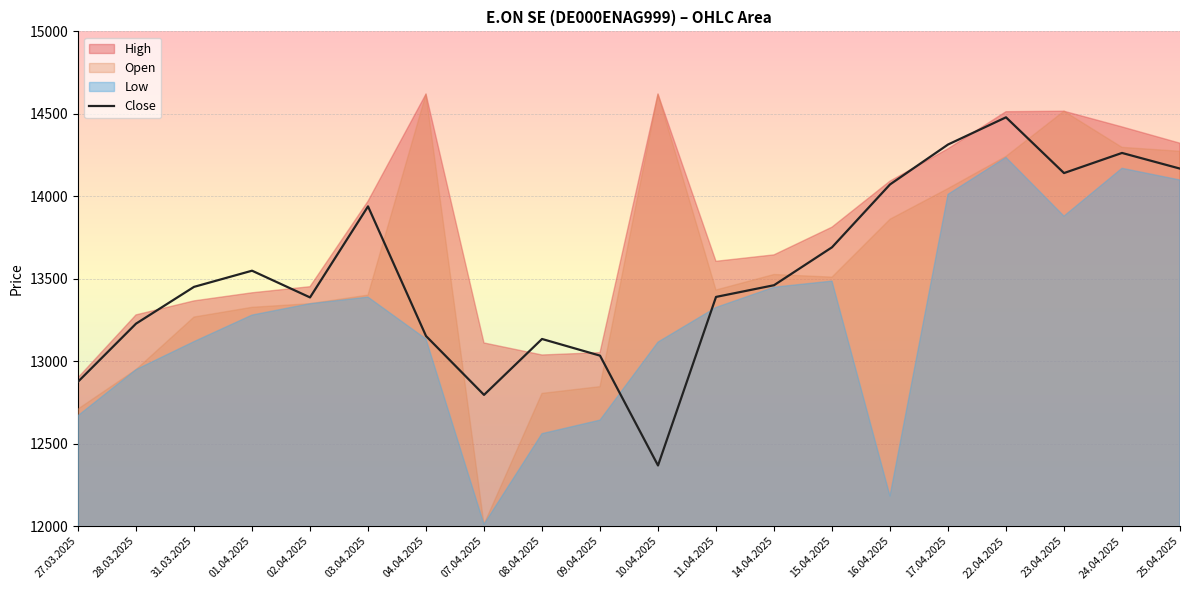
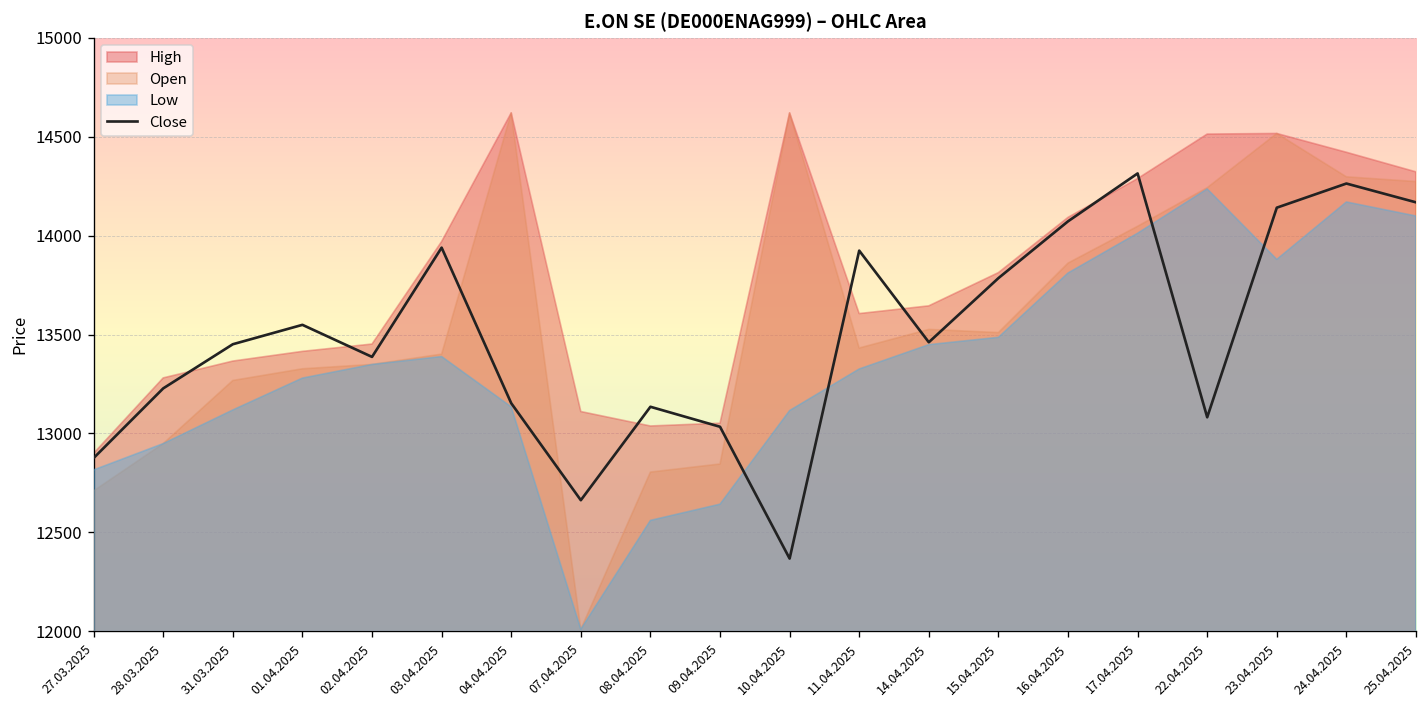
  {
    "Close": {
      "27.03.2025": 12880,
      "28.03.2025": 13230,
      "31.03.2025": 13450,
      "01.04.2025": 13550,
      "02.04.2025": 13390,
      "03.04.2025": 13940,
      "04.04.2025": 13150,
-     "07.04.2025": 12800,
+     "07.04.2025": 12660,
      "08.04.2025": 13140,
      "09.04.2025": 13030,
      "10.04.2025": 12370,
-     "11.04.2025": 13390,
-     "15.04.2025": 13690,
+     "11.04.2025": 13920,
+     "15.04.2025": 13790,
      "16.04.2025": 14070,
      "17.04.2025": 14310,
-     "22.04.2025": 14480,
+     "22.04.2025": 13080,
      "23.04.2025": 14140,
      "24.04.2025": 14260,
      "25.04.2025": 14170
    },
    "Low": {
-     "27.03.2025": 12670,
+     "27.03.2025": 12820,
      "31.03.2025": 13120,
      "01.04.2025": 13280,
      "04.04.2025": 13140,
      "08.04.2025": 12560,
      "09.04.2025": 12640,
      "10.04.2025": 13120,
      "11.04.2025": 13330,
      "15.04.2025": 13490,
-     "16.04.2025": 12180,
+     "16.04.2025": 13810,
      "17.04.2025": 14010,
      "23.04.2025": 13880,
      "24.04.2025": 14170,
      "25.04.2025": 14100
    }
  }
